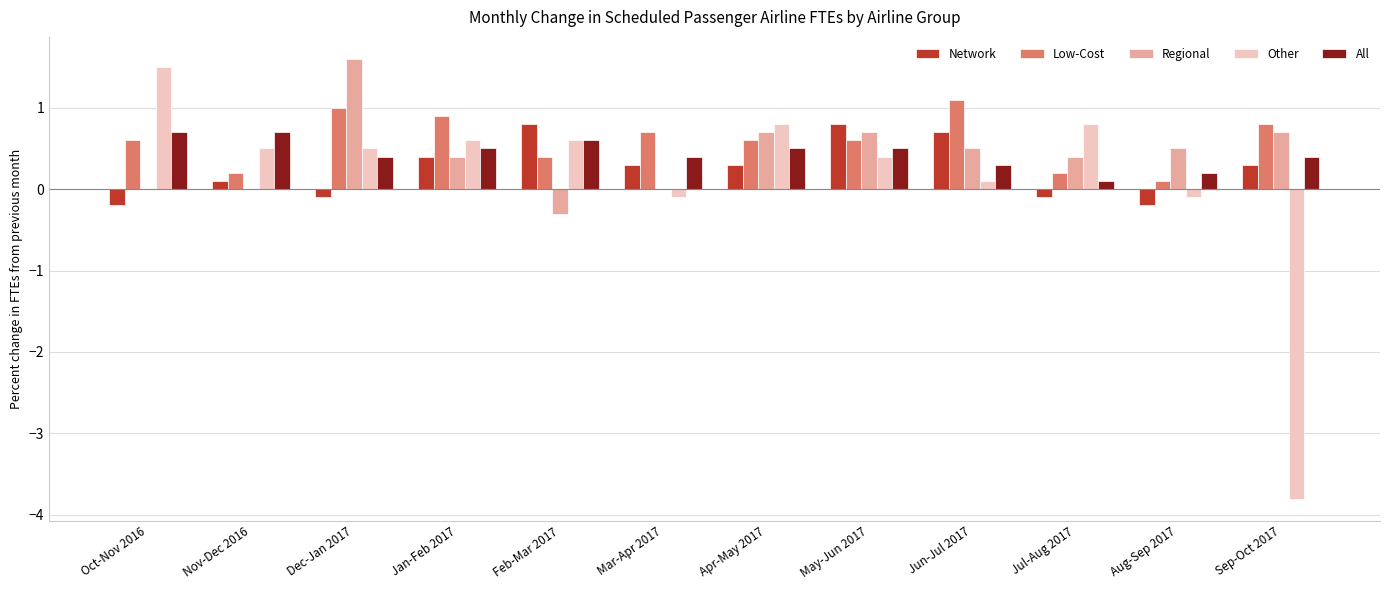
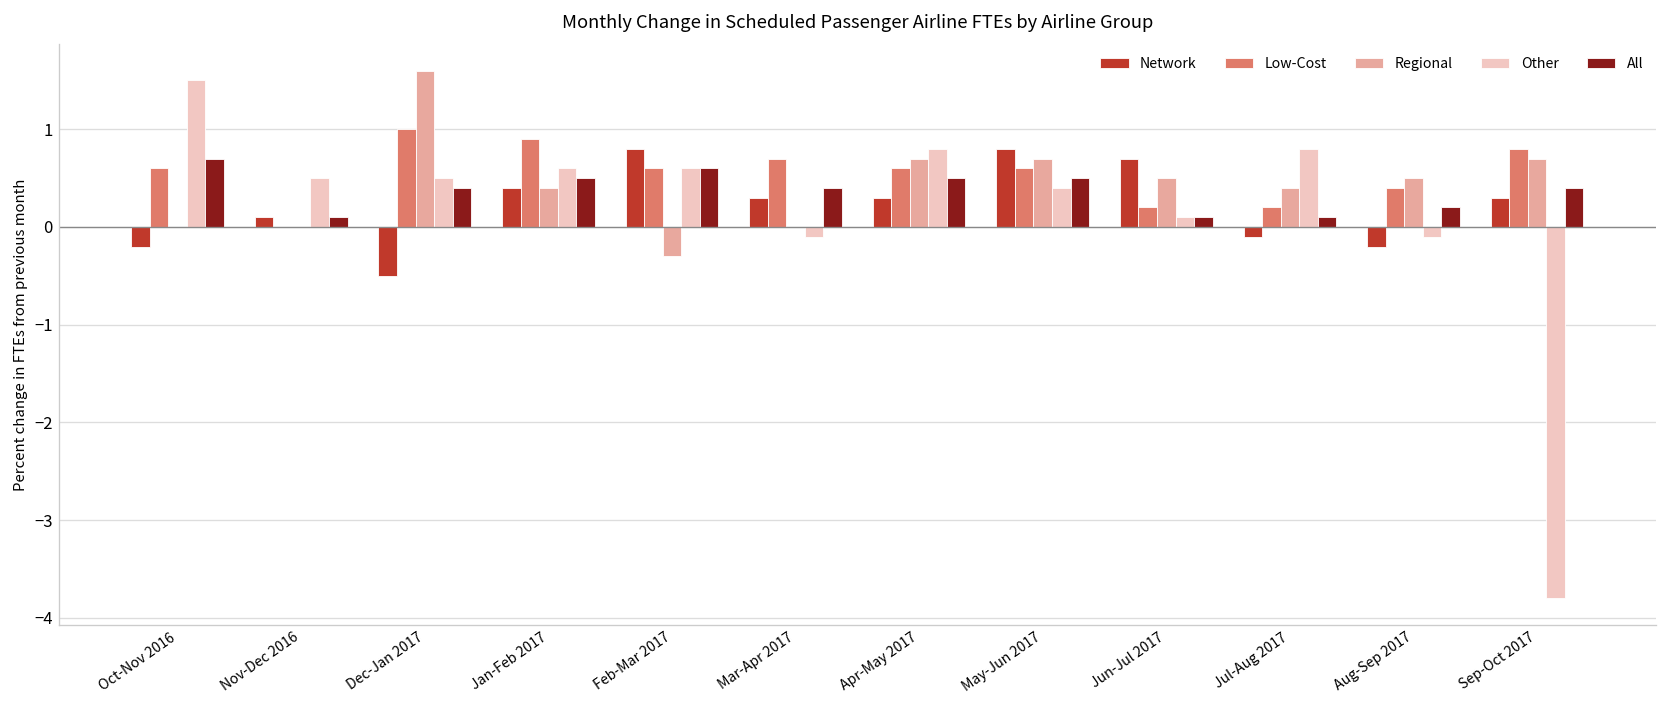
  {
    "Network": {
      "Oct-Nov 2016": -0.2,
      "Nov-Dec 2016": 0.1,
-     "Dec-Jan 2017": -0.1,
+     "Dec-Jan 2017": -0.5,
      "Jan-Feb 2017": 0.4,
      "Feb-Mar 2017": 0.8,
      "Mar-Apr 2017": 0.3,
      "Apr-May 2017": 0.3,
      "May-Jun 2017": 0.8,
      "Jun-Jul 2017": 0.7,
      "Jul-Aug 2017": -0.1,
      "Aug-Sep 2017": -0.2,
      "Sep-Oct 2017": 0.3
    },
    "Low-Cost": {
      "Oct-Nov 2016": 0.6,
-     "Nov-Dec 2016": 0.2,
+     "Nov-Dec 2016": 0.0,
      "Dec-Jan 2017": 1.0,
      "Jan-Feb 2017": 0.9,
-     "Feb-Mar 2017": 0.4,
+     "Feb-Mar 2017": 0.6,
      "Mar-Apr 2017": 0.7,
      "Apr-May 2017": 0.6,
      "May-Jun 2017": 0.6,
-     "Jun-Jul 2017": 1.1,
+     "Jun-Jul 2017": 0.2,
      "Jul-Aug 2017": 0.2,
-     "Aug-Sep 2017": 0.1,
+     "Aug-Sep 2017": 0.4,
      "Sep-Oct 2017": 0.8
    },
    "All": {
      "Oct-Nov 2016": 0.7,
-     "Nov-Dec 2016": 0.7,
+     "Nov-Dec 2016": 0.1,
      "Dec-Jan 2017": 0.4,
      "Jan-Feb 2017": 0.5,
      "Feb-Mar 2017": 0.6,
      "Mar-Apr 2017": 0.4,
      "Apr-May 2017": 0.5,
      "May-Jun 2017": 0.5,
-     "Jun-Jul 2017": 0.3,
+     "Jun-Jul 2017": 0.1,
      "Jul-Aug 2017": 0.1,
      "Aug-Sep 2017": 0.2,
      "Sep-Oct 2017": 0.4
    }
  }
